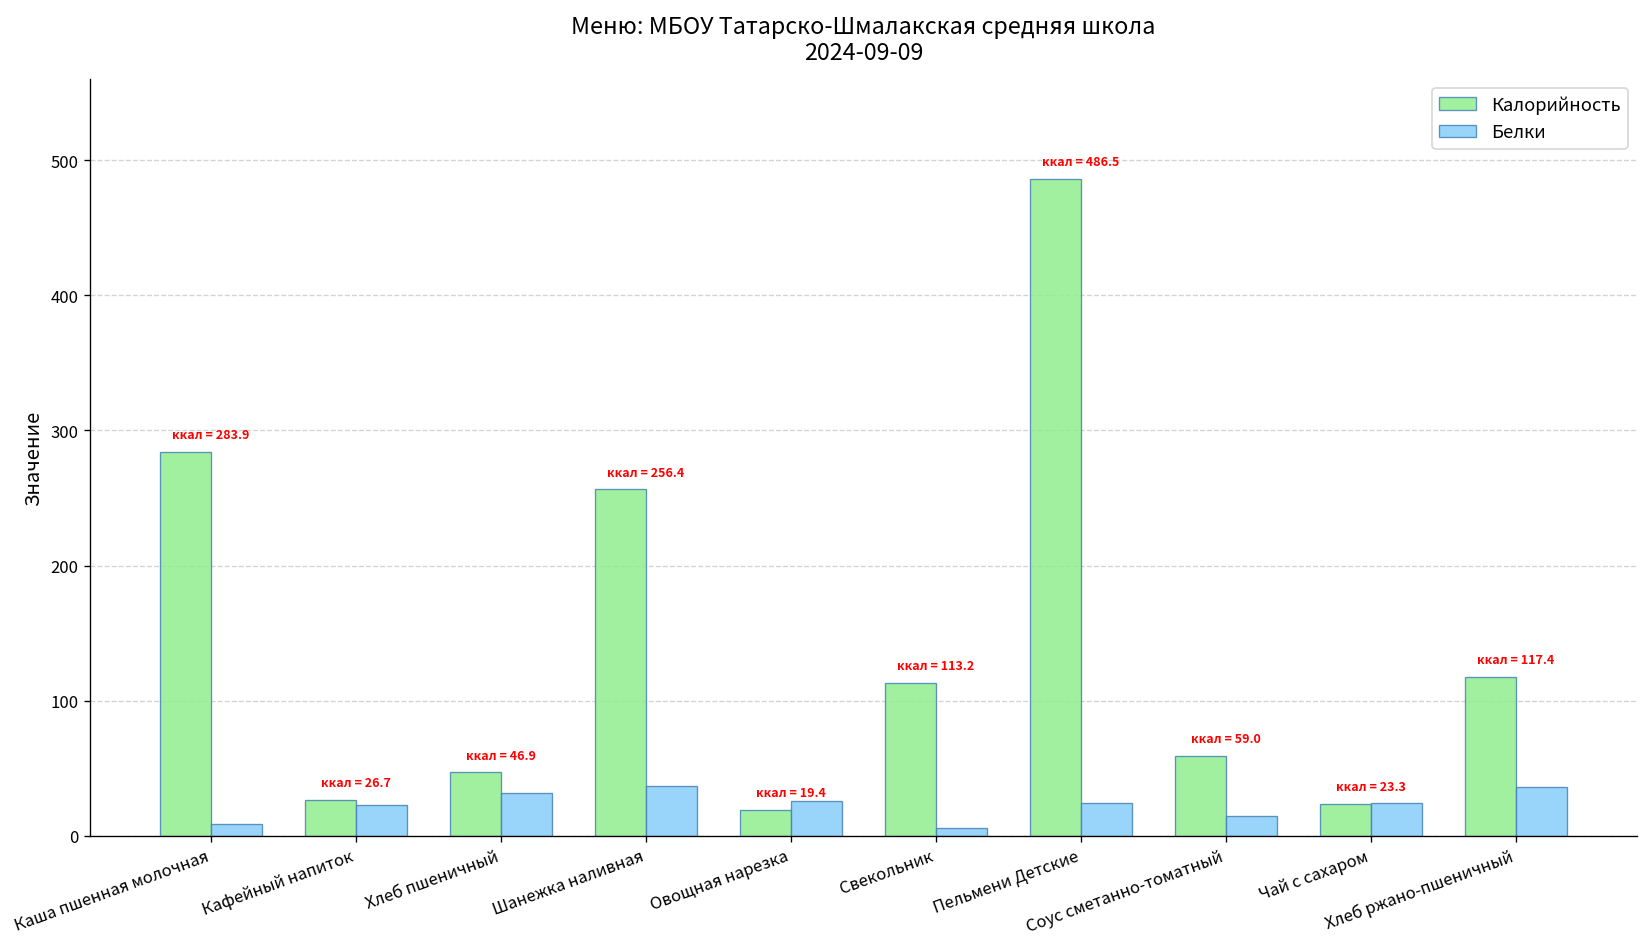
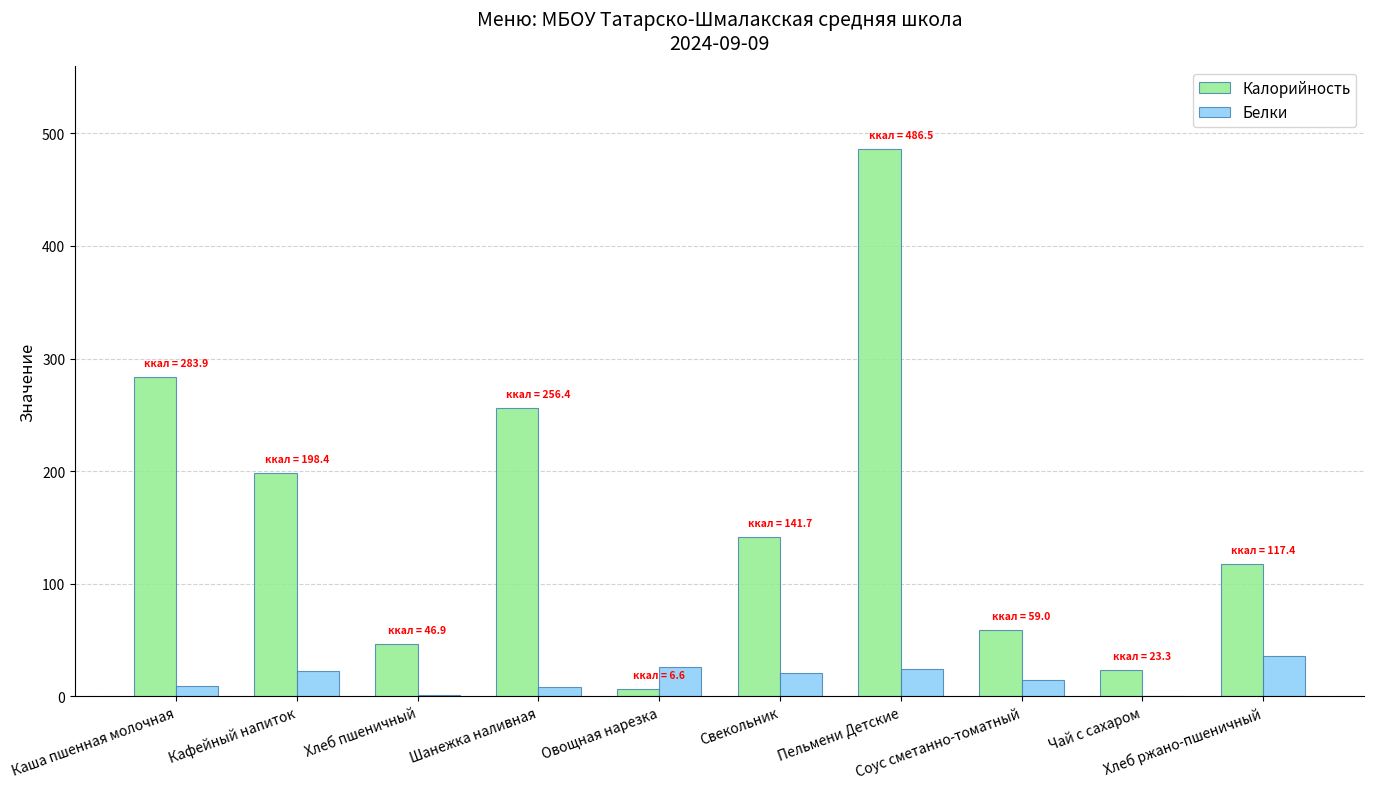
  {
    "Калорийность": {
      "Каша пшенная молочная": 283.9,
-     "Кафейный напиток": 26.7,
+     "Кафейный напиток": 198.4,
      "Хлеб пшеничный": 46.9,
      "Шанежка наливная": 256.4,
-     "Овощная нарезка": 19.4,
-     "Свекольник": 113.2,
+     "Овощная нарезка": 6.6,
+     "Свекольник": 141.7,
      "Пельмени Детские": 486.5,
      "Соус сметанно-томатный": 59.0,
      "Чай с сахаром": 23.3,
      "Хлеб ржано-пшеничный": 117.4
    },
    "Белки": {
      "Каша пшенная молочная": 9,
      "Кафейный напиток": 23,
-     "Хлеб пшеничный": 32,
-     "Шанежка наливная": 37,
-     "Свекольник": 6,
+     "Хлеб пшеничный": 2,
+     "Шанежка наливная": 8,
+     "Свекольник": 20,
      "Пельмени Детские": 24,
      "Соус сметанно-томатный": 15,
-     "Чай с сахаром": 24,
+     "Чай с сахаром": 0,
      "Хлеб ржано-пшеничный": 36
    }
  }
